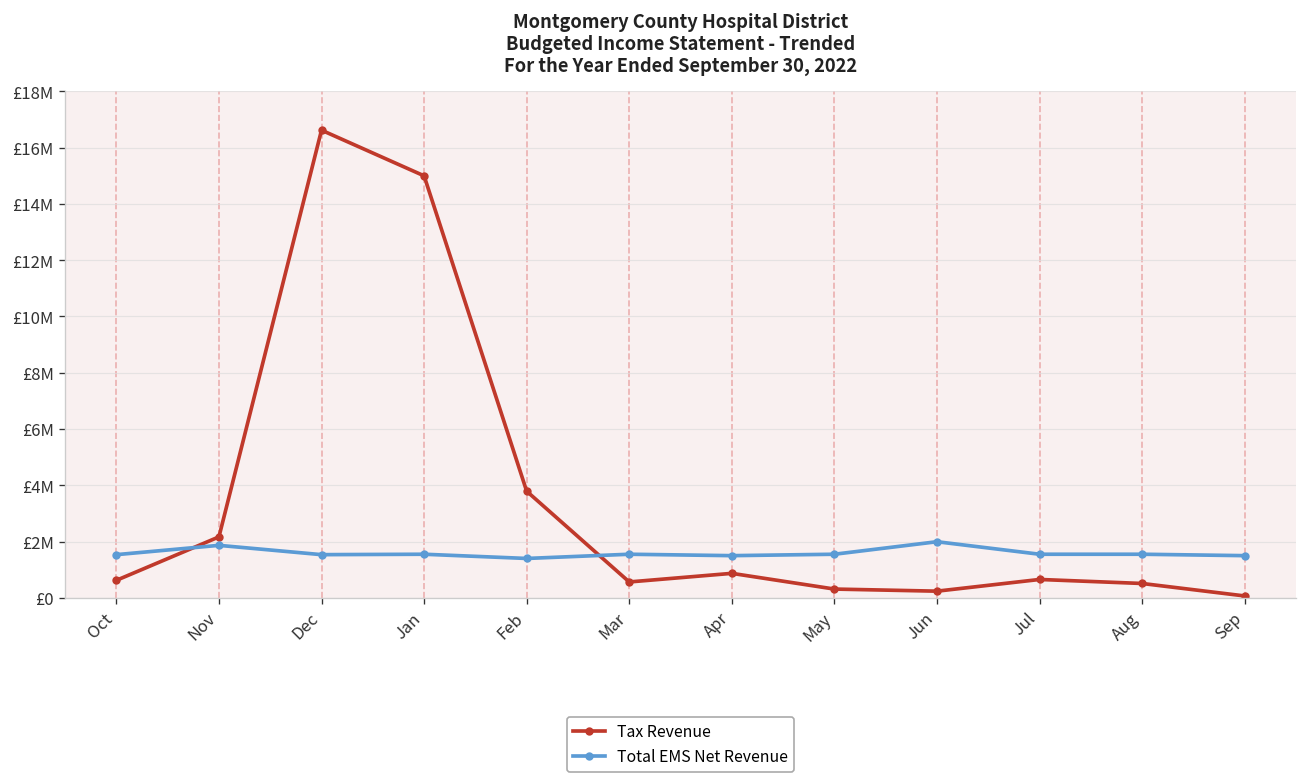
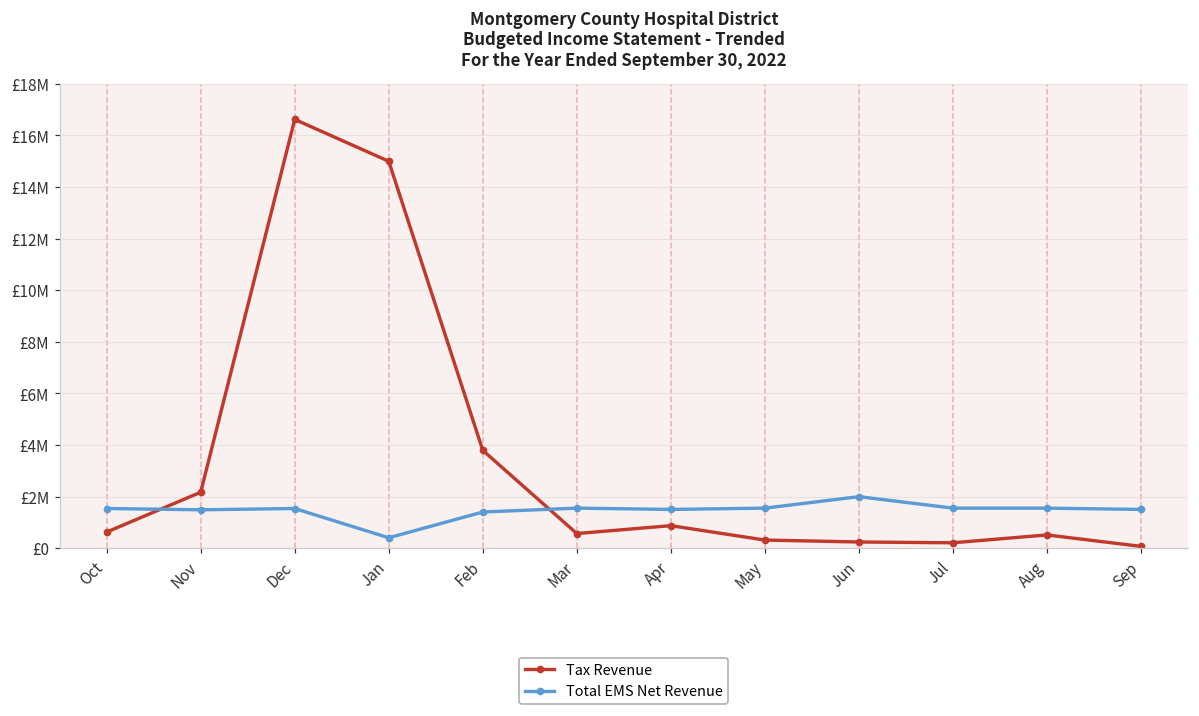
  {
    "Tax Revenue": {
      "Oct": "£600000",
      "Nov": "£2200000",
      "Dec": "£16600000",
      "Jan": "£15000000",
      "Feb": "£3800000",
      "Mar": "£600000",
      "Apr": "£900000",
      "May": "£300000",
      "Jun": "£200000",
-     "Jul": "£700000",
+     "Jul": "£200000",
      "Aug": "£500000",
      "Sep": "£100000"
    },
    "Total EMS Net Revenue": {
      "Oct": "£1500000",
-     "Nov": "£1900000",
+     "Nov": "£1500000",
      "Dec": "£1500000",
-     "Jan": "£1500000",
+     "Jan": "£400000",
      "Feb": "£1400000",
      "Mar": "£1500000",
      "Apr": "£1500000",
      "May": "£1500000",
      "Jun": "£2000000",
      "Jul": "£1500000",
      "Aug": "£1500000",
      "Sep": "£1500000"
    }
  }
